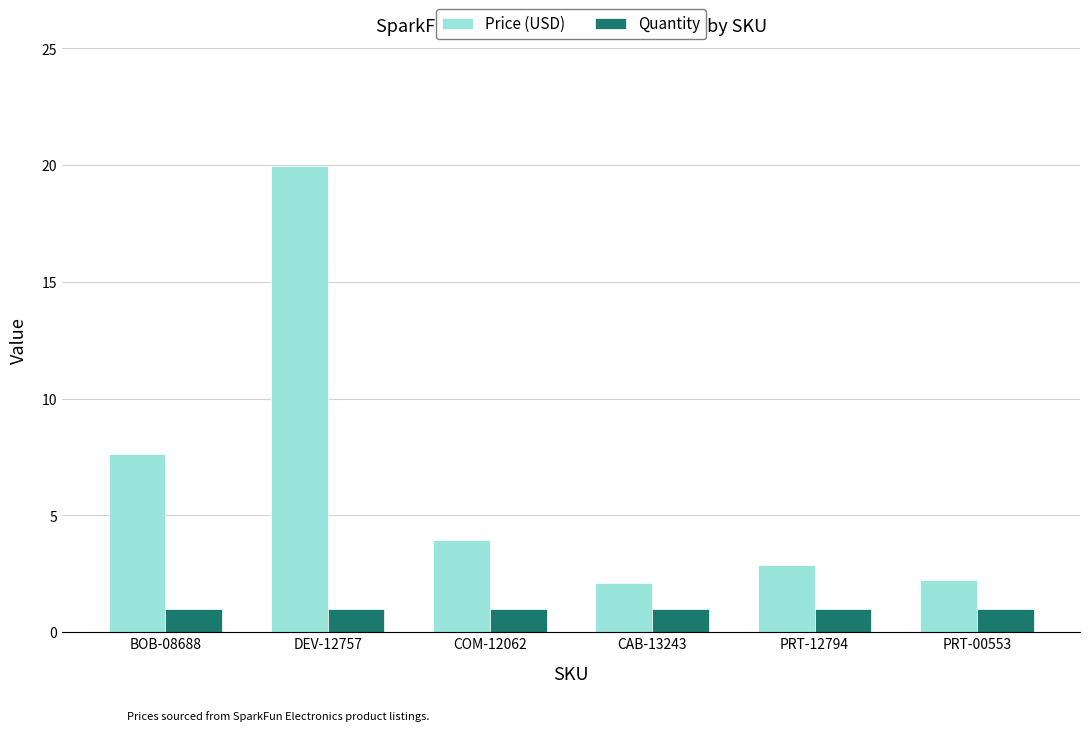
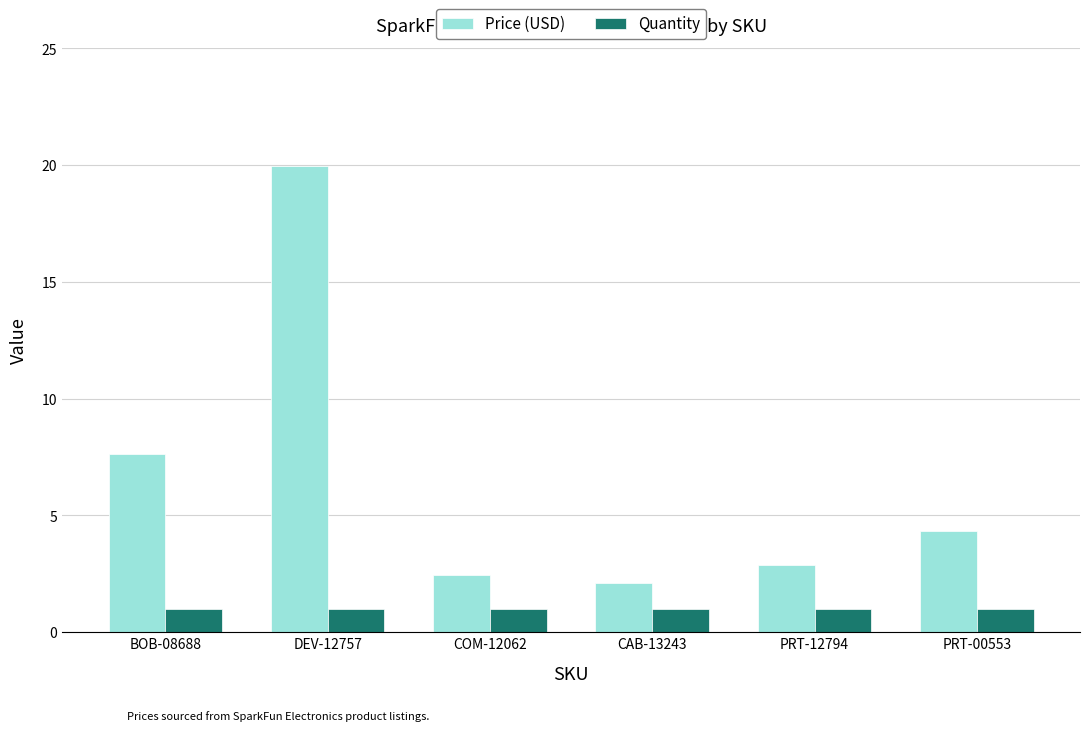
  {
    "Price (USD)": {
      "BOB-08688": 7.6,
      "DEV-12757": 20.0,
-     "COM-12062": 4.0,
+     "COM-12062": 2.5,
      "CAB-13243": 2.1,
      "PRT-12794": 2.9,
-     "PRT-00553": 2.3
+     "PRT-00553": 4.4
    },
    "Quantity": {
      "BOB-08688": 1.0,
      "DEV-12757": 1.0,
      "COM-12062": 1.0,
      "CAB-13243": 1.0,
      "PRT-12794": 1.0,
      "PRT-00553": 1.0
    }
  }
